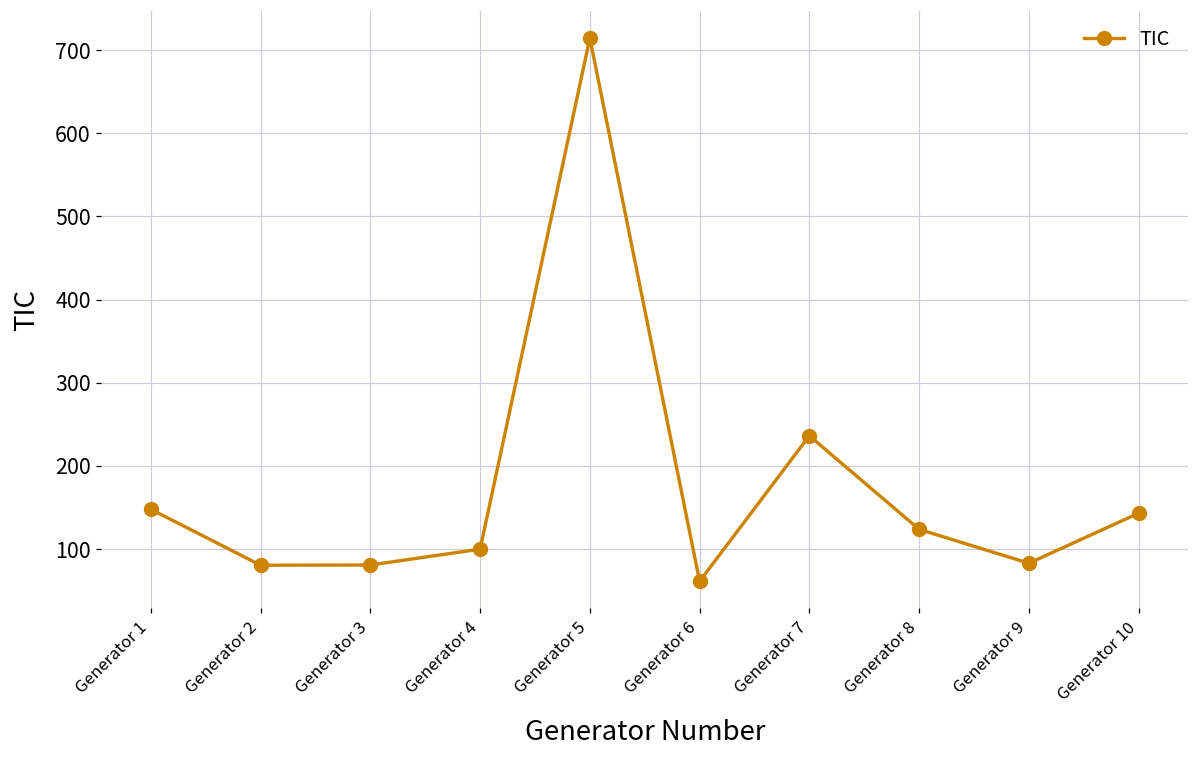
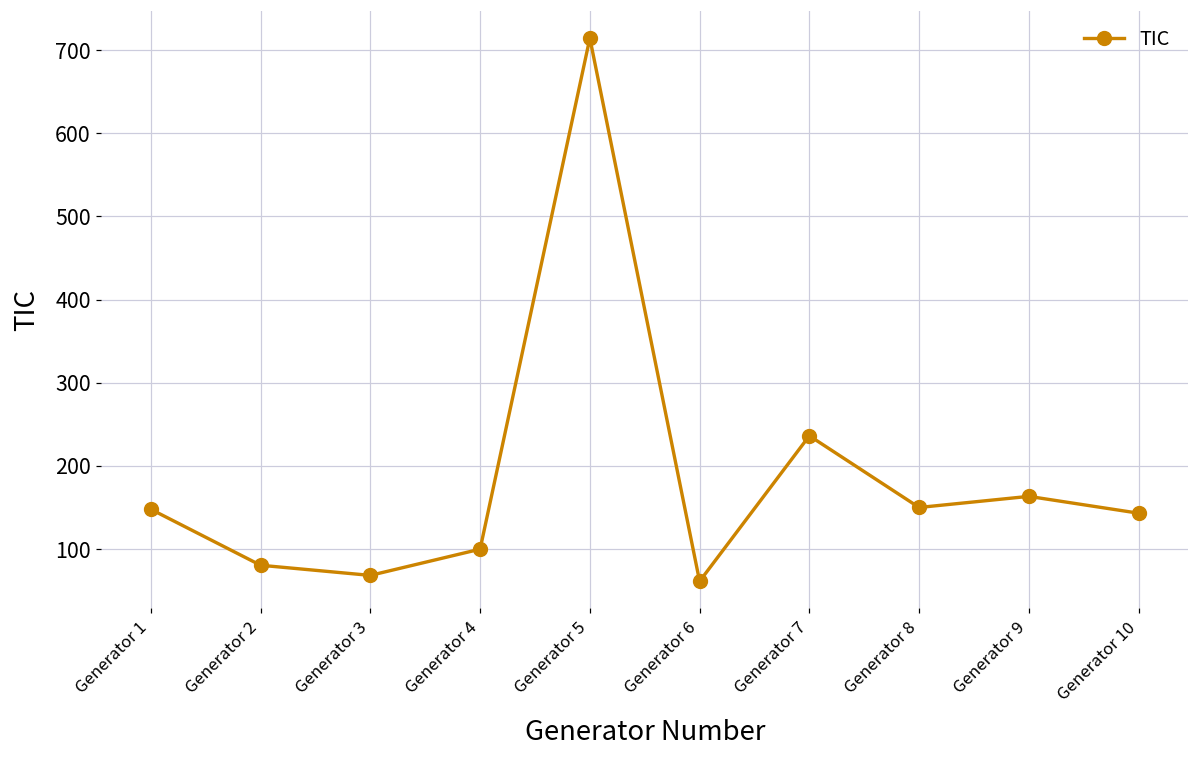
  {
    "Generator 1": 150,
    "Generator 2": 80,
-   "Generator 3": 80,
+   "Generator 3": 70,
    "Generator 4": 100,
    "Generator 5": 710,
    "Generator 6": 60,
    "Generator 7": 240,
-   "Generator 8": 120,
-   "Generator 9": 80,
+   "Generator 8": 150,
+   "Generator 9": 160,
    "Generator 10": 140
  }
